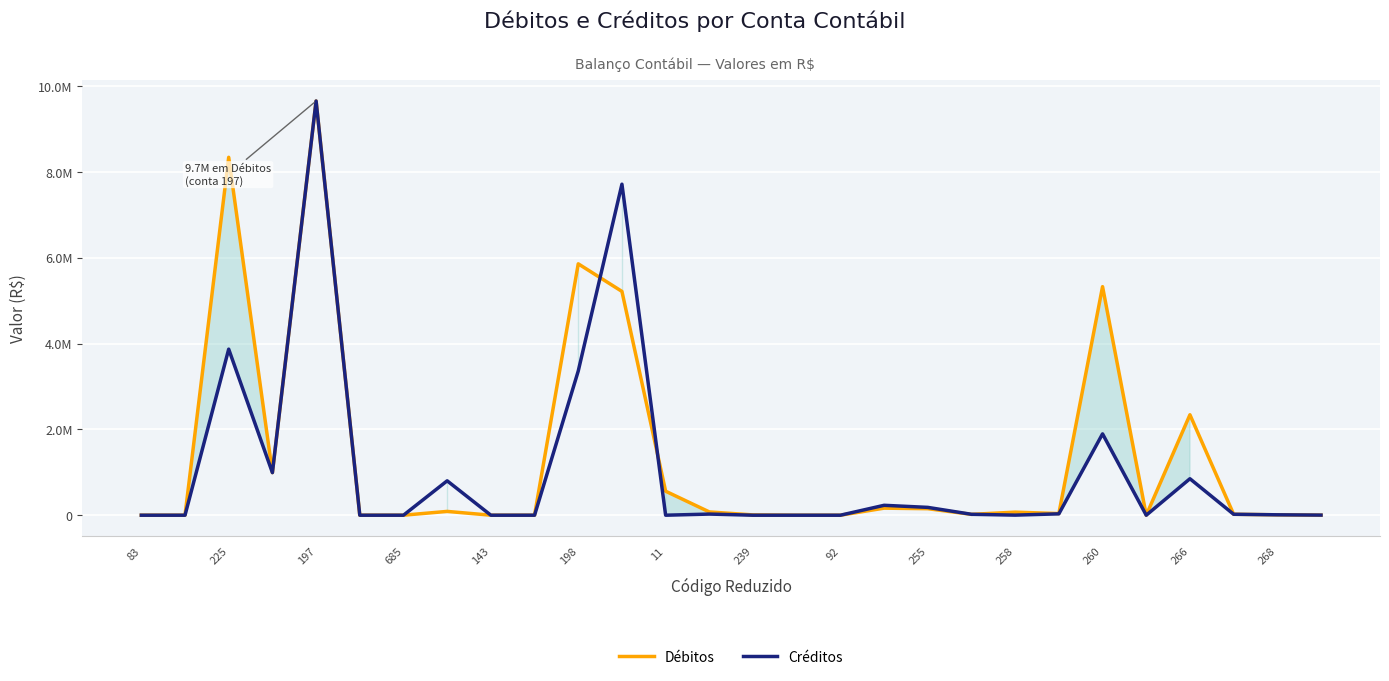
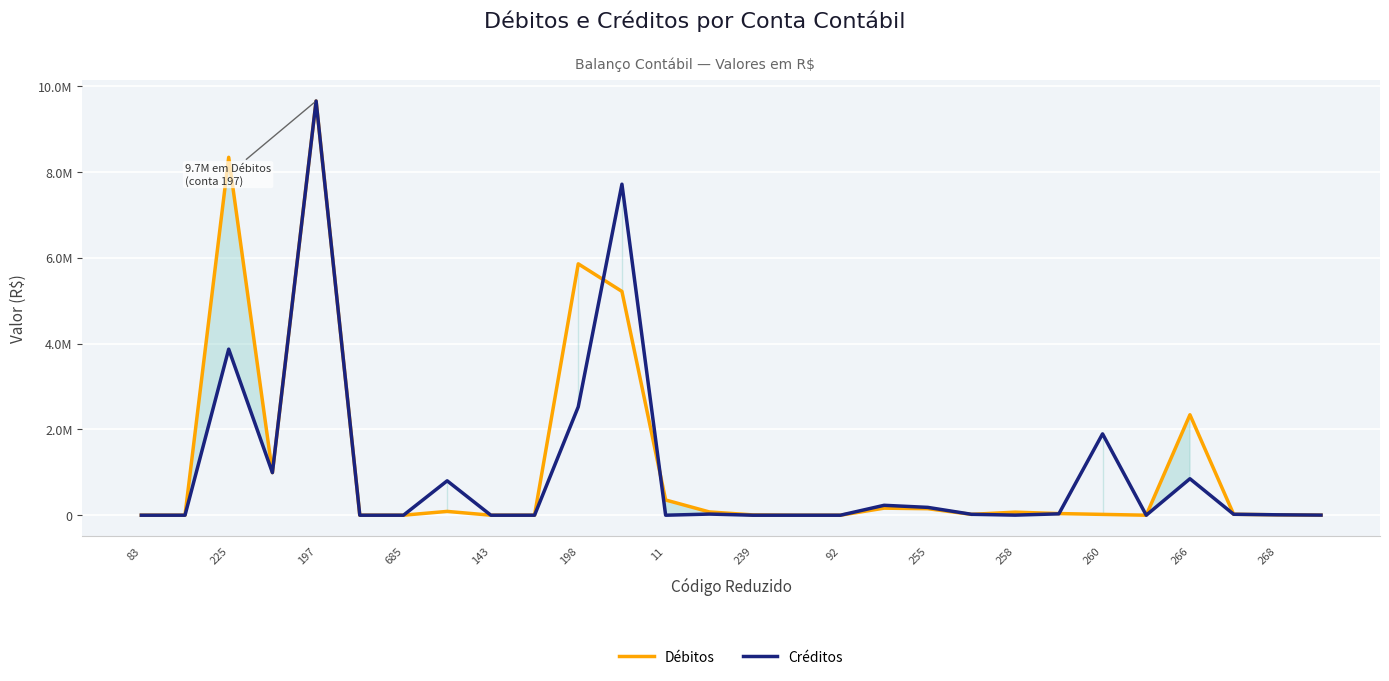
  {
    "Débitos": {
      "198": 5900000,
-     "11": 600000,
+     "11": 400000,
      "258": 100000,
-     "260": 5300000,
+     "260": 0,
      "266": 2300000
    },
    "Créditos": {
      "225": 3900000,
-     "198": 3400000,
+     "198": 2500000,
      "11": 0,
      "258": 0,
      "260": 1900000,
      "266": 900000
    }
  }
